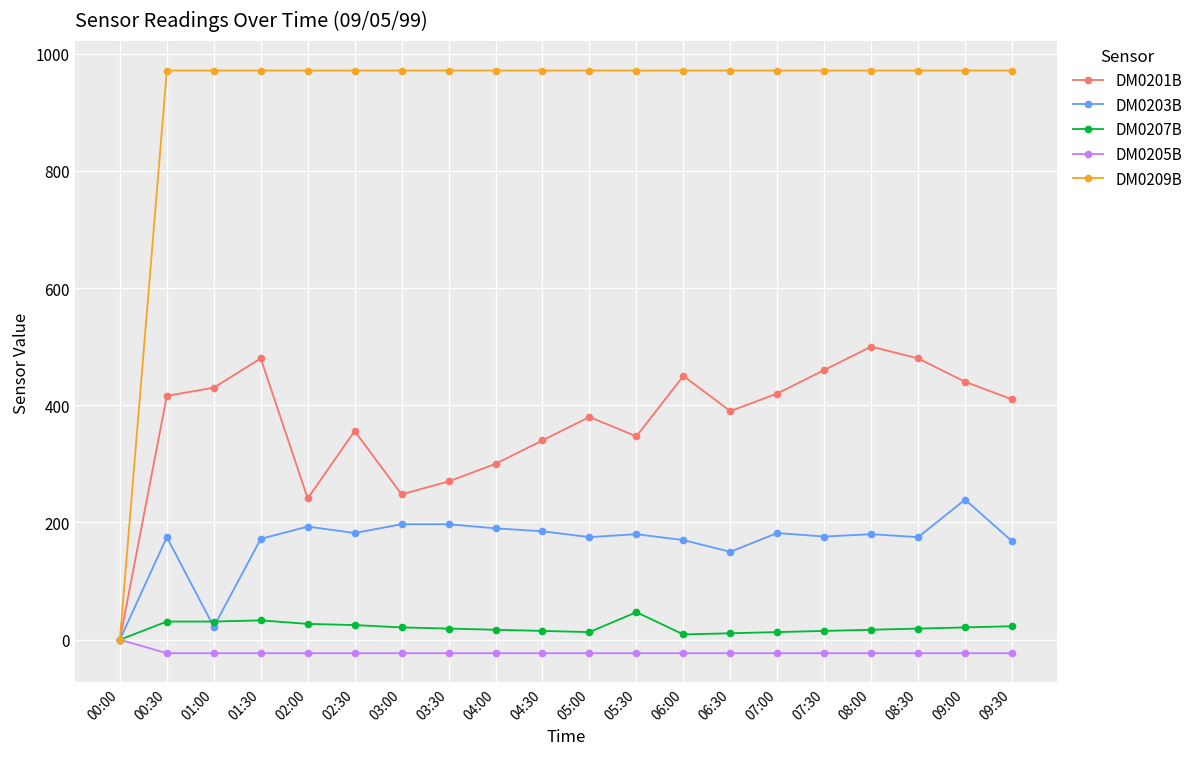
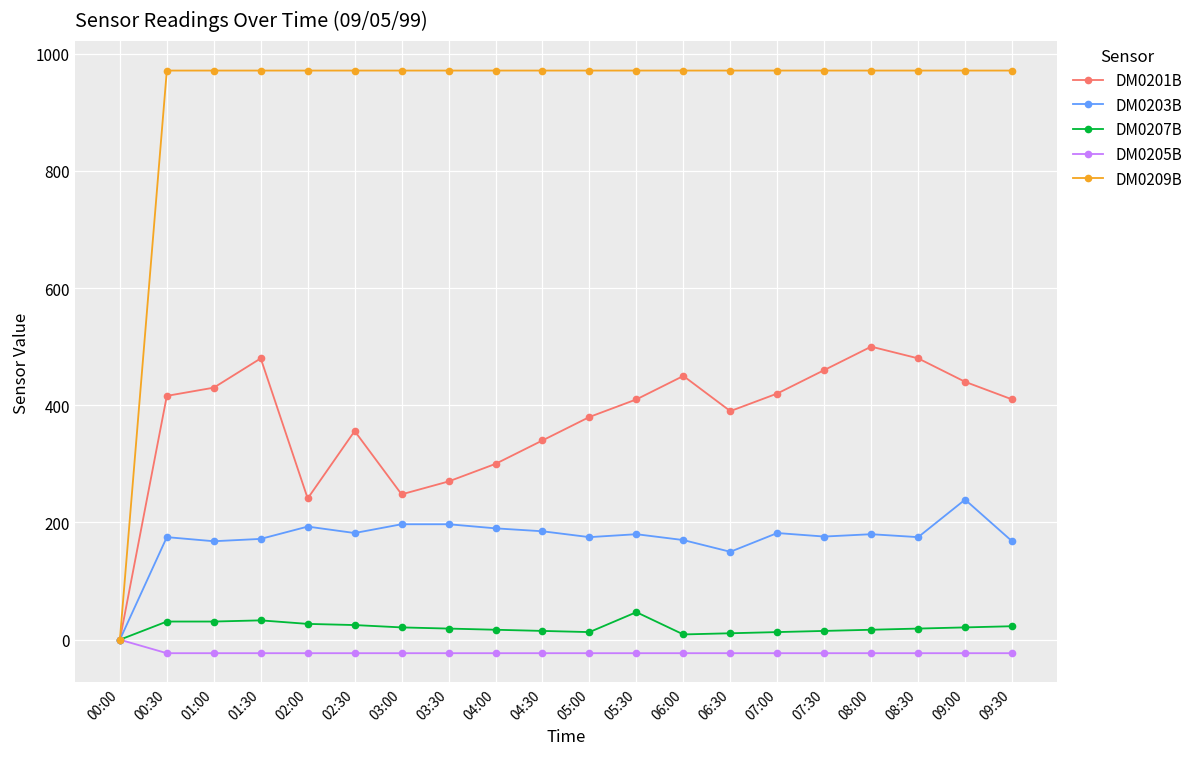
  {
    "DM0201B": {
      "00:30": 420,
      "01:00": 430,
      "01:30": 480,
      "02:00": 240,
      "02:30": 360,
      "03:00": 250,
      "03:30": 270,
      "04:00": 300,
      "04:30": 340,
      "05:00": 380,
-     "05:30": 350,
+     "05:30": 410,
      "06:00": 450,
      "06:30": 390,
      "07:00": 420,
      "07:30": 460,
      "08:00": 500,
      "08:30": 480,
      "09:00": 440,
      "09:30": 410
    },
    "DM0203B": {
      "00:30": 180,
-     "01:00": 20,
+     "01:00": 170,
      "01:30": 170,
      "02:00": 190,
      "02:30": 180,
      "03:00": 200,
      "03:30": 200,
      "04:00": 190,
      "04:30": 190,
      "05:00": 180,
      "05:30": 180,
      "06:00": 170,
      "06:30": 150,
      "07:00": 180,
      "07:30": 180,
      "08:00": 180,
      "08:30": 180,
      "09:00": 240,
      "09:30": 170
    },
    "DM0207B": {
      "00:30": 30,
      "01:00": 30,
      "01:30": 30,
      "02:00": 30,
      "02:30": 30,
      "03:00": 20,
      "03:30": 20,
      "04:00": 20,
      "04:30": 20,
      "05:00": 10,
      "05:30": 50,
      "06:00": 10,
      "06:30": 10,
      "07:00": 10,
      "07:30": 20,
      "08:00": 20,
      "08:30": 20,
      "09:00": 20,
      "09:30": 20
    },
    "DM0205B": {
      "00:30": -20,
      "01:00": -20,
      "01:30": -20,
      "02:00": -20,
      "02:30": -20,
      "03:00": -20,
      "03:30": -20,
      "04:00": -20,
      "04:30": -20,
      "05:00": -20,
      "05:30": -20,
      "06:00": -20,
      "06:30": -20,
      "07:00": -20,
      "07:30": -20,
      "08:00": -20,
      "08:30": -20,
      "09:00": -20,
      "09:30": -20
    },
    "DM0209B": {
      "00:30": 970,
      "01:00": 970,
      "01:30": 970,
      "02:00": 970,
      "02:30": 970,
      "03:00": 970,
      "03:30": 970,
      "04:00": 970,
      "04:30": 970,
      "05:00": 970,
      "05:30": 970,
      "06:00": 970,
      "06:30": 970,
      "07:00": 970,
      "07:30": 970,
      "08:00": 970,
      "08:30": 970,
      "09:00": 970,
      "09:30": 970
    }
  }
